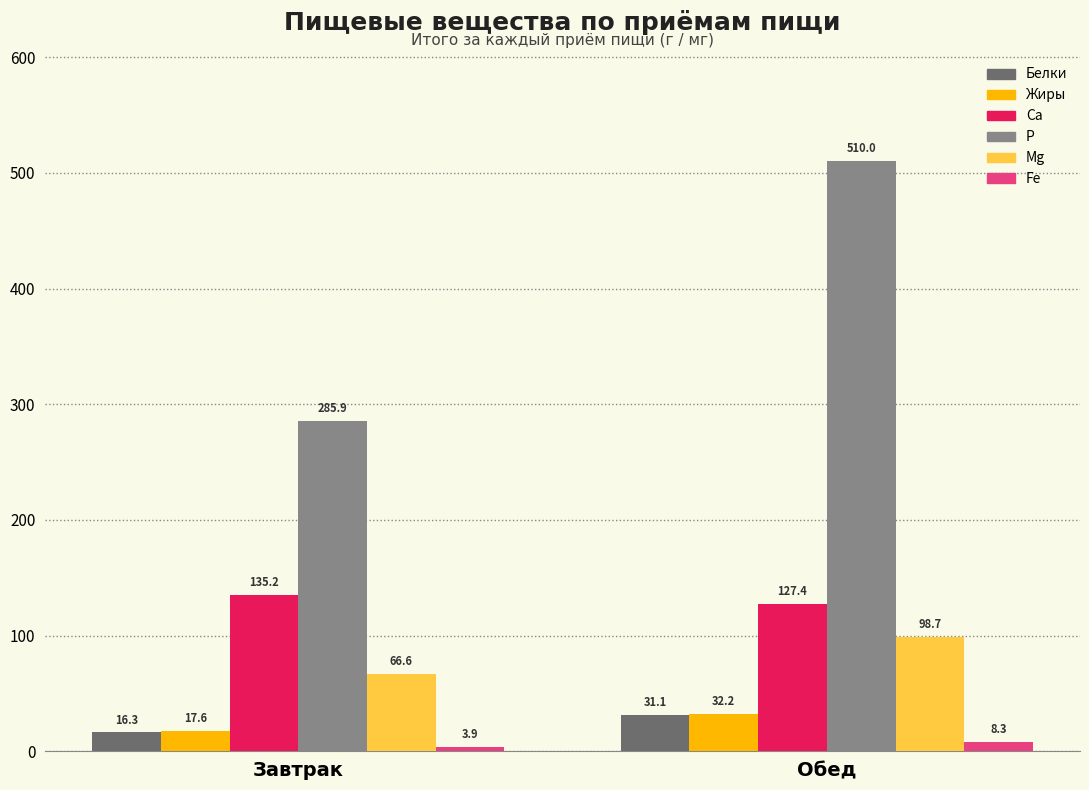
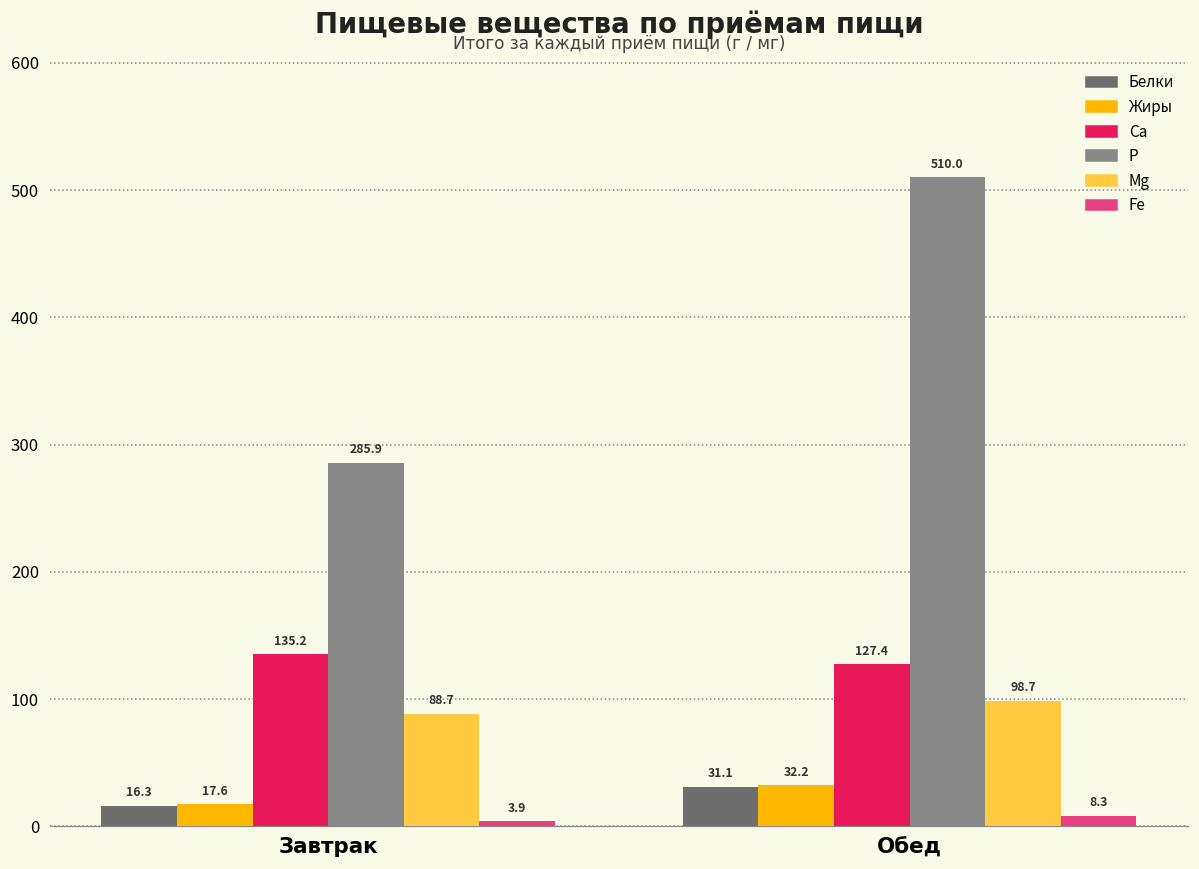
  {
    "Жиры": {
      "Завтрак": 17.6,
      "Обед": 32.2
    },
    "Mg": {
-     "Завтрак": 66.6,
+     "Завтрак": 88.7,
      "Обед": 98.7
    }
  }
